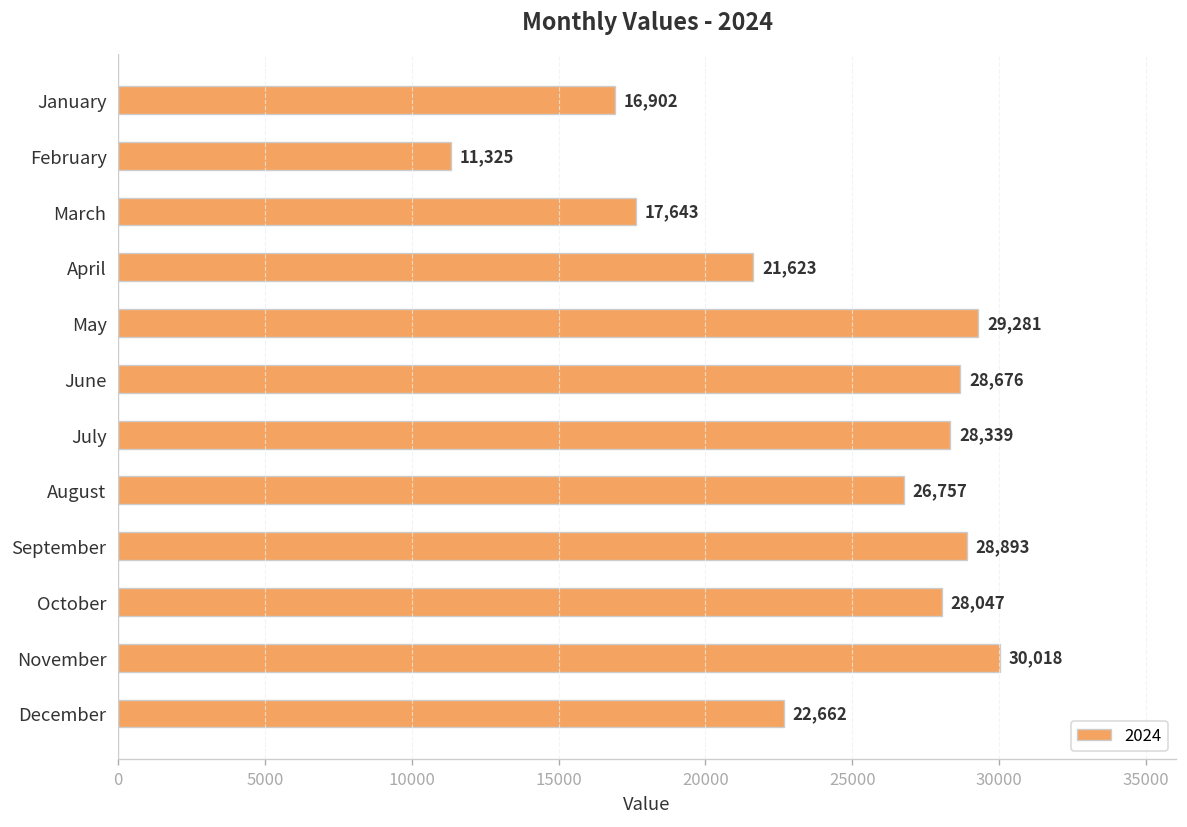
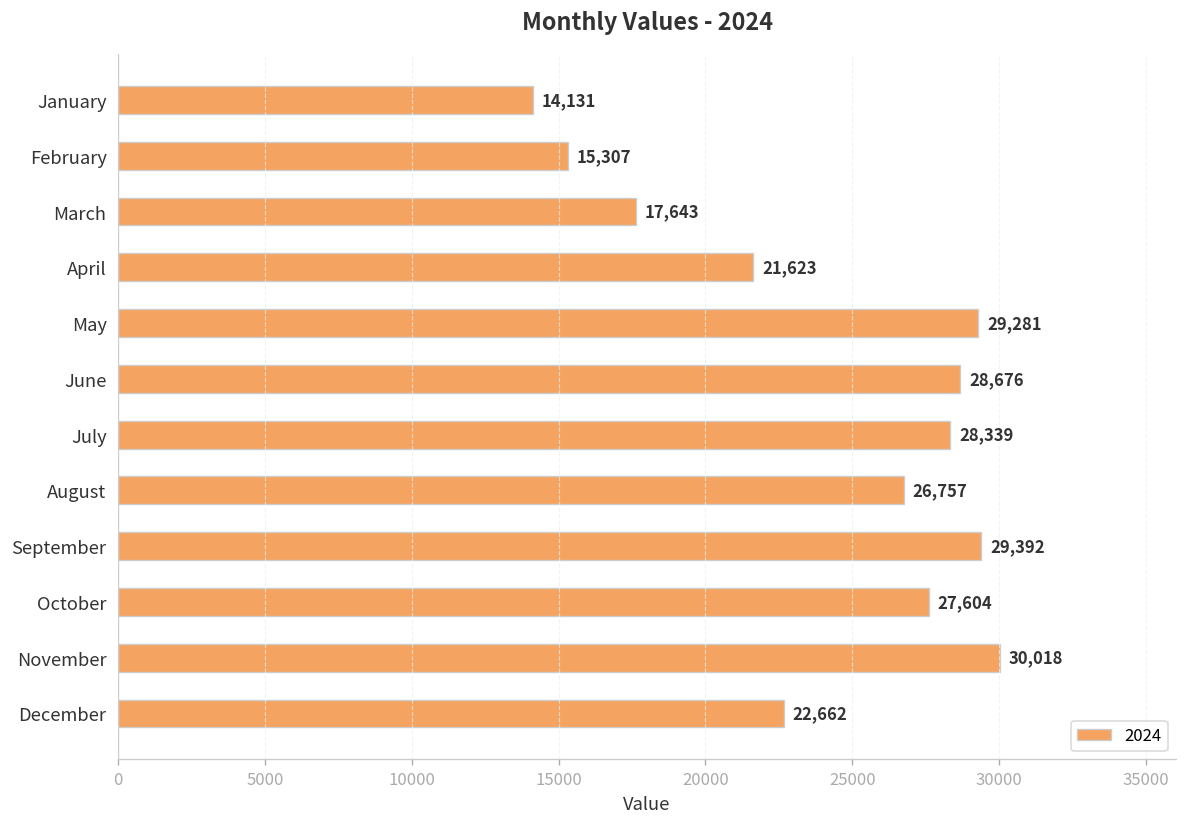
  {
-   "January": "16,902",
-   "February": "11,325",
+   "January": "14,131",
+   "February": "15,307",
    "March": "17,643",
    "April": "21,623",
    "May": "29,281",
    "June": "28,676",
    "July": "28,339",
    "August": "26,757",
-   "September": "28,893",
-   "October": "28,047",
+   "September": "29,392",
+   "October": "27,604",
    "November": "30,018",
    "December": "22,662"
  }
